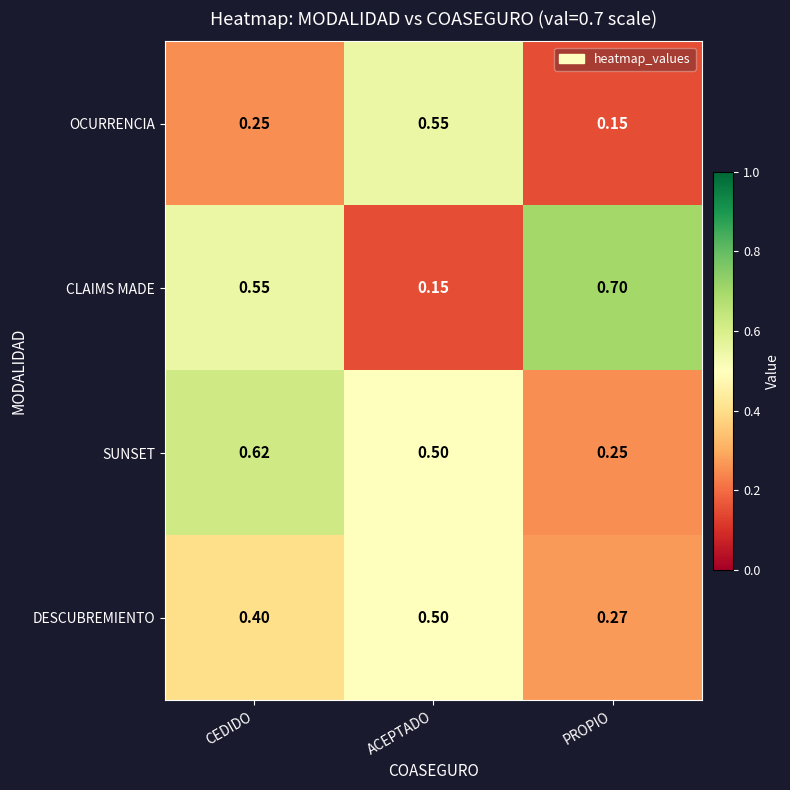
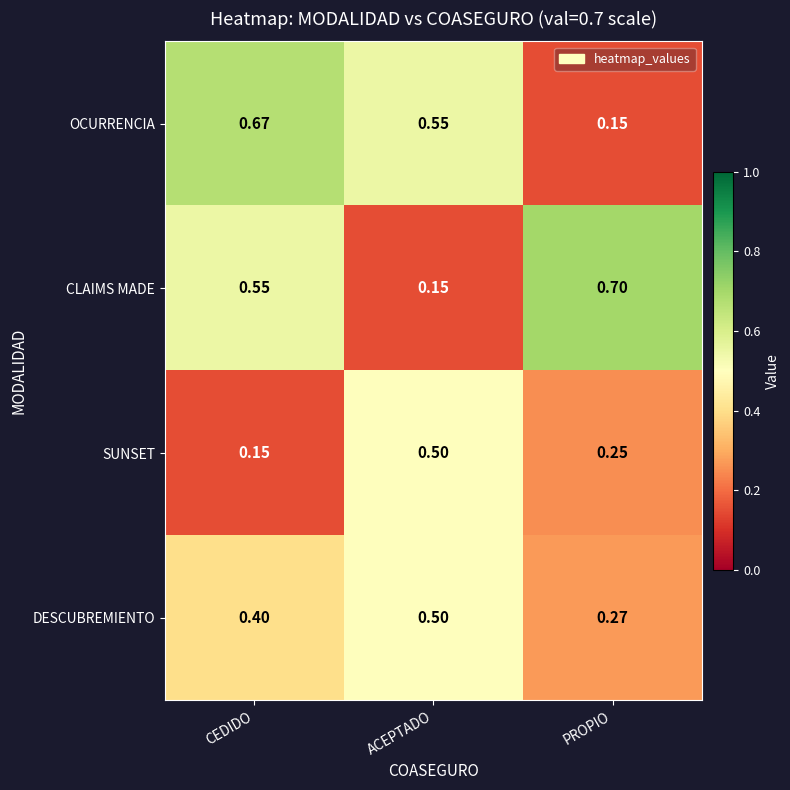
  {
    "OCURRENCIA": {
-     "CEDIDO": 0.25,
+     "CEDIDO": 0.67,
      "ACEPTADO": 0.55,
      "PROPIO": 0.15
    },
    "CLAIMS MADE": {
      "CEDIDO": 0.55,
      "ACEPTADO": 0.15,
      "PROPIO": 0.70
    },
    "SUNSET": {
-     "CEDIDO": 0.62,
+     "CEDIDO": 0.15,
      "ACEPTADO": 0.50,
      "PROPIO": 0.25
    },
    "DESCUBREMIENTO": {
      "CEDIDO": 0.40,
      "ACEPTADO": 0.50,
      "PROPIO": 0.27
    }
  }
